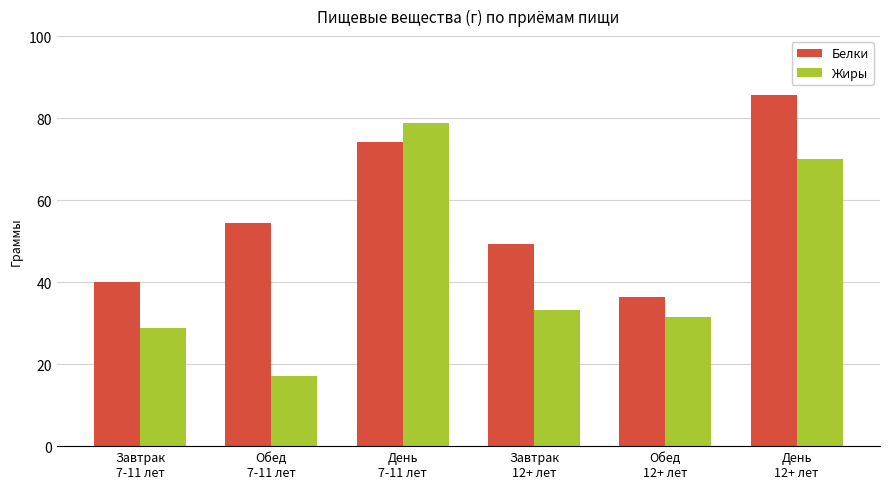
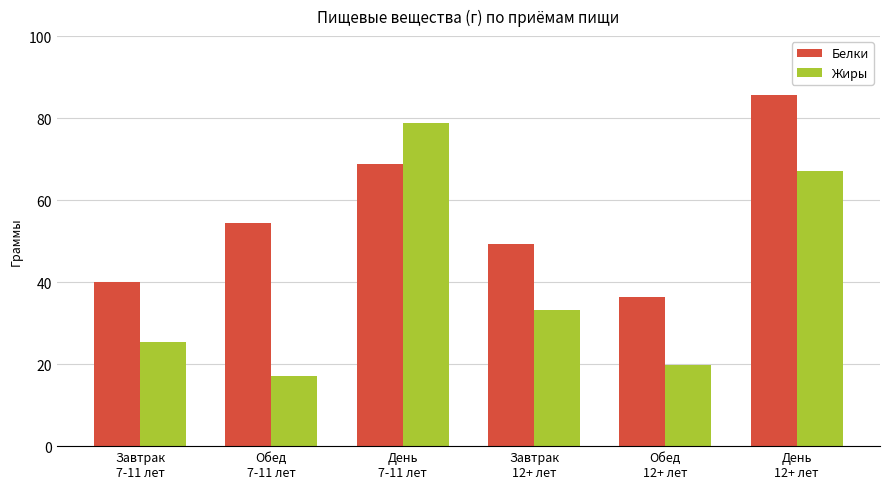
  {
    "Белки": {
      "Завтрак 7-11 лет": 40,
      "Обед 7-11 лет": 54,
-     "День 7-11 лет": 74,
+     "День 7-11 лет": 69,
      "Завтрак 12+ лет": 49,
      "Обед 12+ лет": 36,
      "День 12+ лет": 86
    },
    "Жиры": {
-     "Завтрак 7-11 лет": 29,
+     "Завтрак 7-11 лет": 25,
      "Обед 7-11 лет": 17,
      "День 7-11 лет": 79,
      "Завтрак 12+ лет": 33,
-     "Обед 12+ лет": 32,
-     "День 12+ лет": 70
+     "Обед 12+ лет": 20,
+     "День 12+ лет": 67
    }
  }
